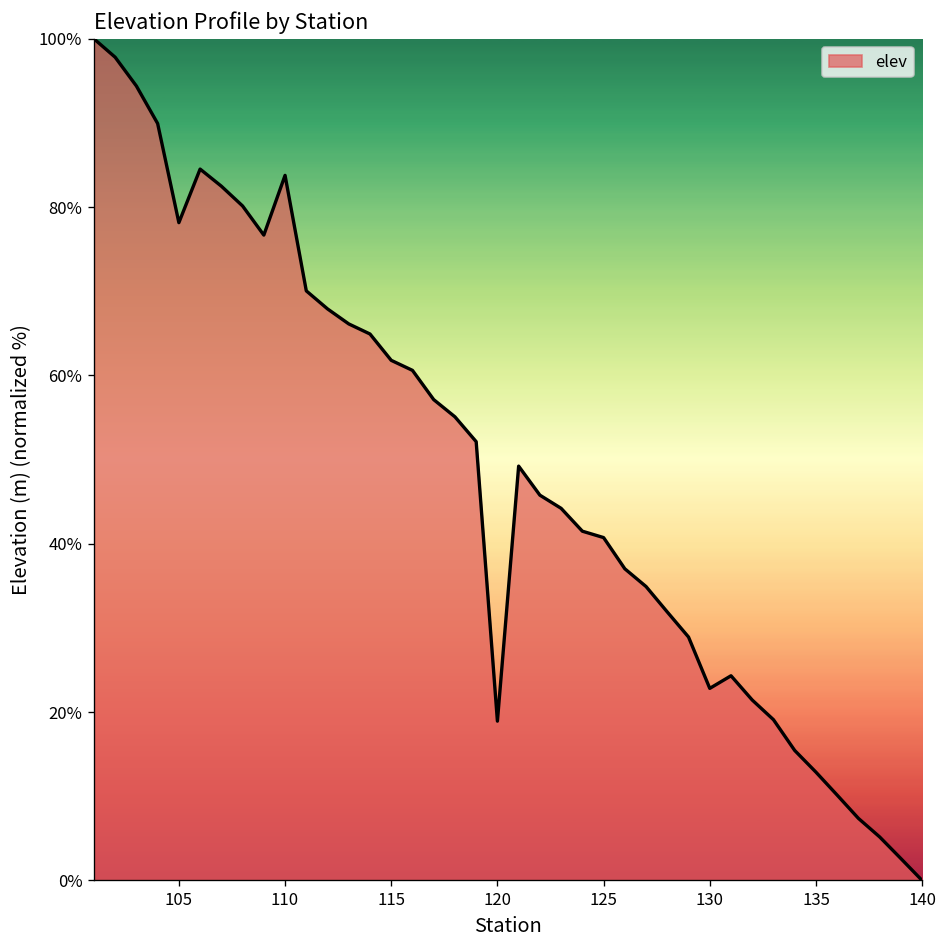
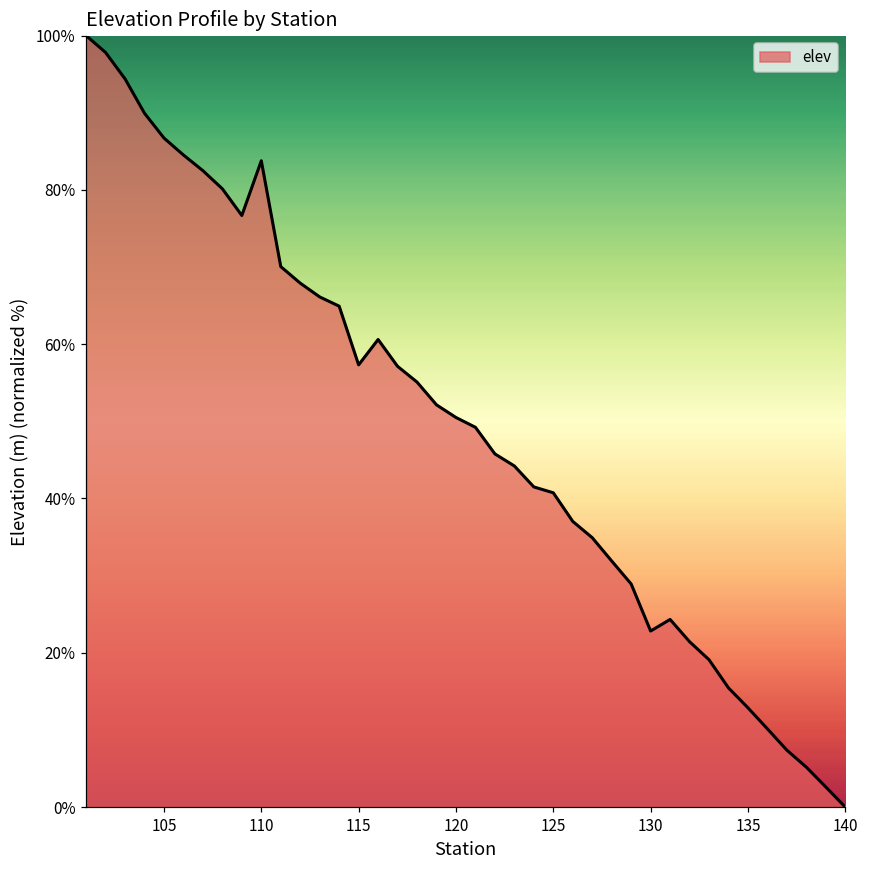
  {
-   "105": "78%",
+   "105": "87%",
    "110": "84%",
-   "115": "62%",
-   "120": "19%",
+   "115": "57%",
+   "120": "50%",
    "125": "41%",
    "130": "23%",
    "135": "13%",
    "140": "0%"
  }
